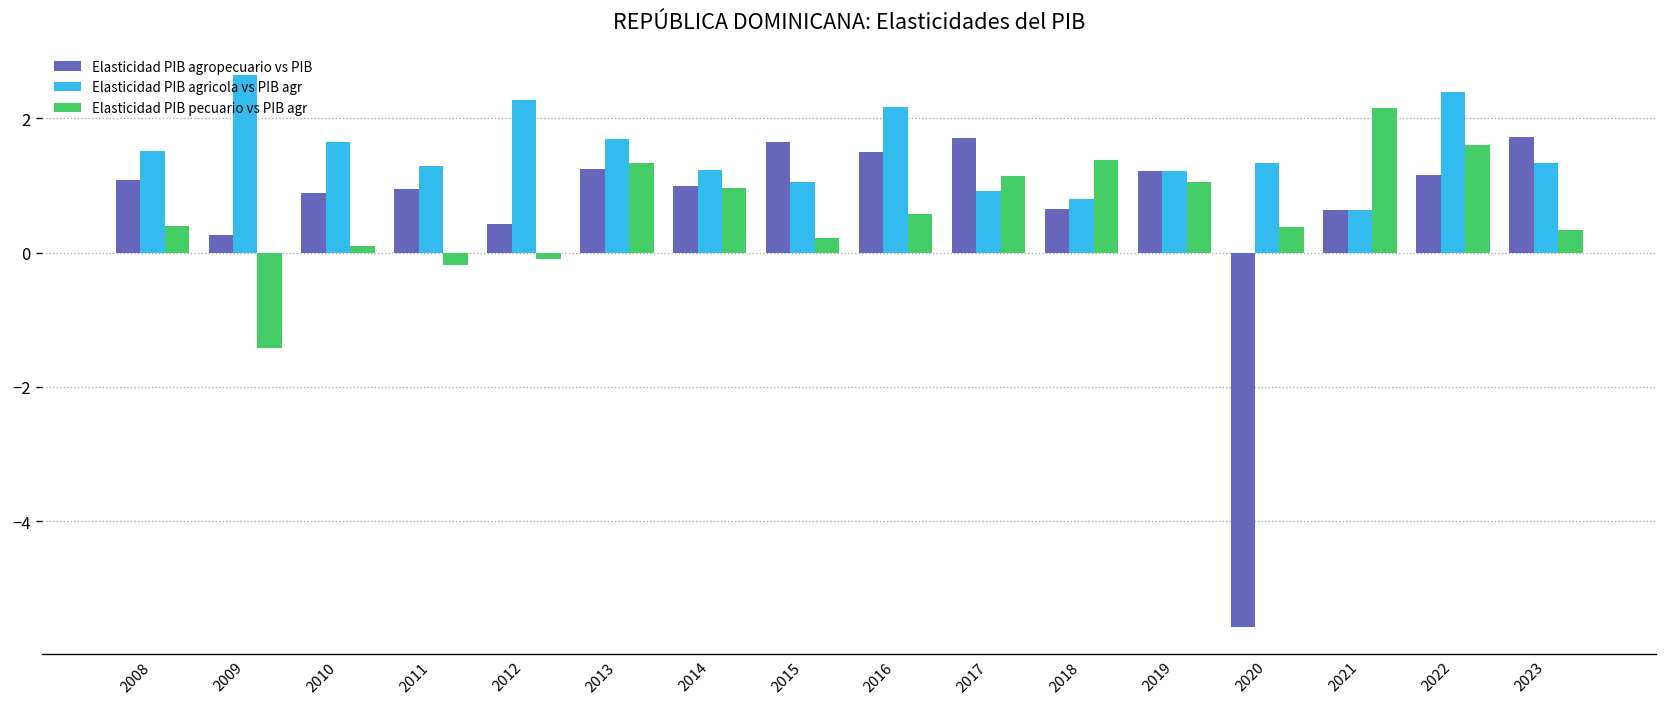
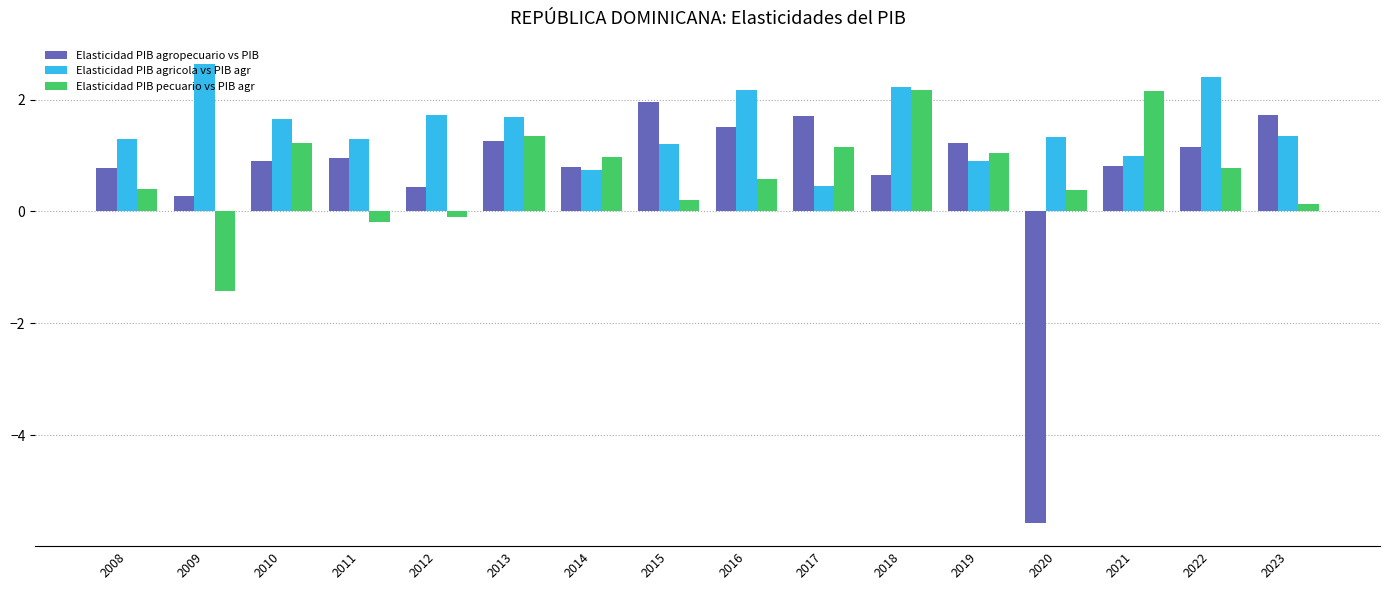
  {
    "Elasticidad PIB agropecuario vs PIB": {
-     "2008": 1.1,
+     "2008": 0.8,
      "2009": 0.3,
      "2010": 0.9,
      "2011": 0.9,
      "2012": 0.4,
      "2013": 1.3,
-     "2014": 1.0,
-     "2015": 1.6,
+     "2014": 0.8,
+     "2015": 2.0,
      "2016": 1.5,
      "2017": 1.7,
      "2018": 0.6,
      "2019": 1.2,
      "2020": -5.6,
-     "2021": 0.6,
+     "2021": 0.8,
      "2022": 1.2,
      "2023": 1.7
    },
    "Elasticidad PIB agricola vs PIB agr": {
-     "2008": 1.5,
+     "2008": 1.3,
      "2009": 2.6,
      "2010": 1.6,
      "2011": 1.3,
-     "2012": 2.3,
+     "2012": 1.7,
      "2013": 1.7,
-     "2014": 1.2,
-     "2015": 1.1,
+     "2014": 0.7,
+     "2015": 1.2,
      "2016": 2.2,
-     "2017": 0.9,
-     "2018": 0.8,
-     "2019": 1.2,
+     "2017": 0.5,
+     "2018": 2.2,
+     "2019": 0.9,
      "2020": 1.3,
-     "2021": 0.6,
+     "2021": 1.0,
      "2022": 2.4,
      "2023": 1.3
    },
    "Elasticidad PIB pecuario vs PIB agr": {
      "2008": 0.4,
      "2009": -1.4,
-     "2010": 0.1,
+     "2010": 1.2,
      "2011": -0.2,
      "2012": -0.1,
      "2013": 1.3,
      "2014": 1.0,
      "2015": 0.2,
      "2016": 0.6,
      "2017": 1.1,
-     "2018": 1.4,
+     "2018": 2.2,
      "2019": 1.0,
      "2020": 0.4,
      "2021": 2.2,
-     "2022": 1.6,
-     "2023": 0.3
+     "2022": 0.8,
+     "2023": 0.1
    }
  }
